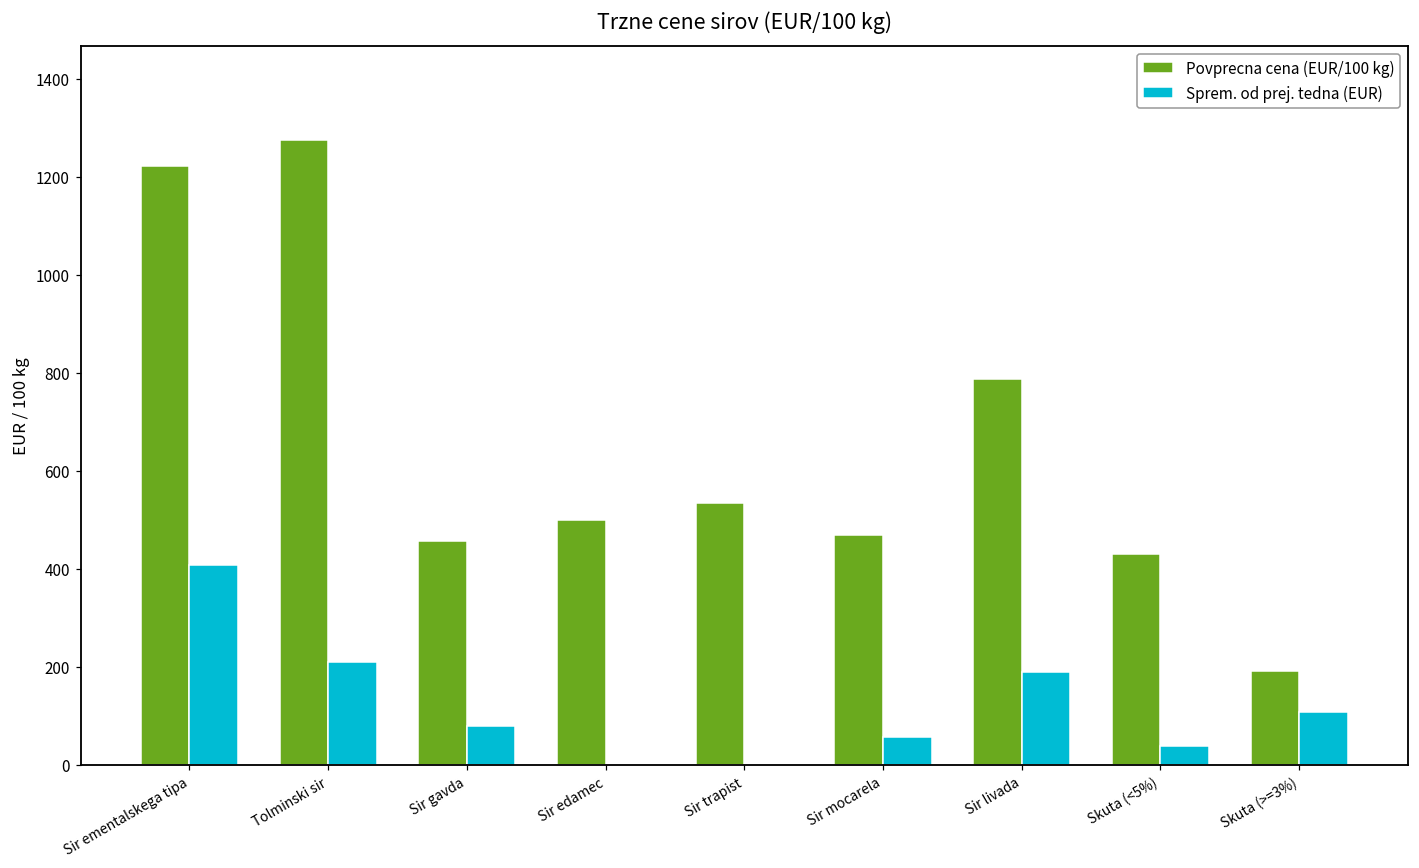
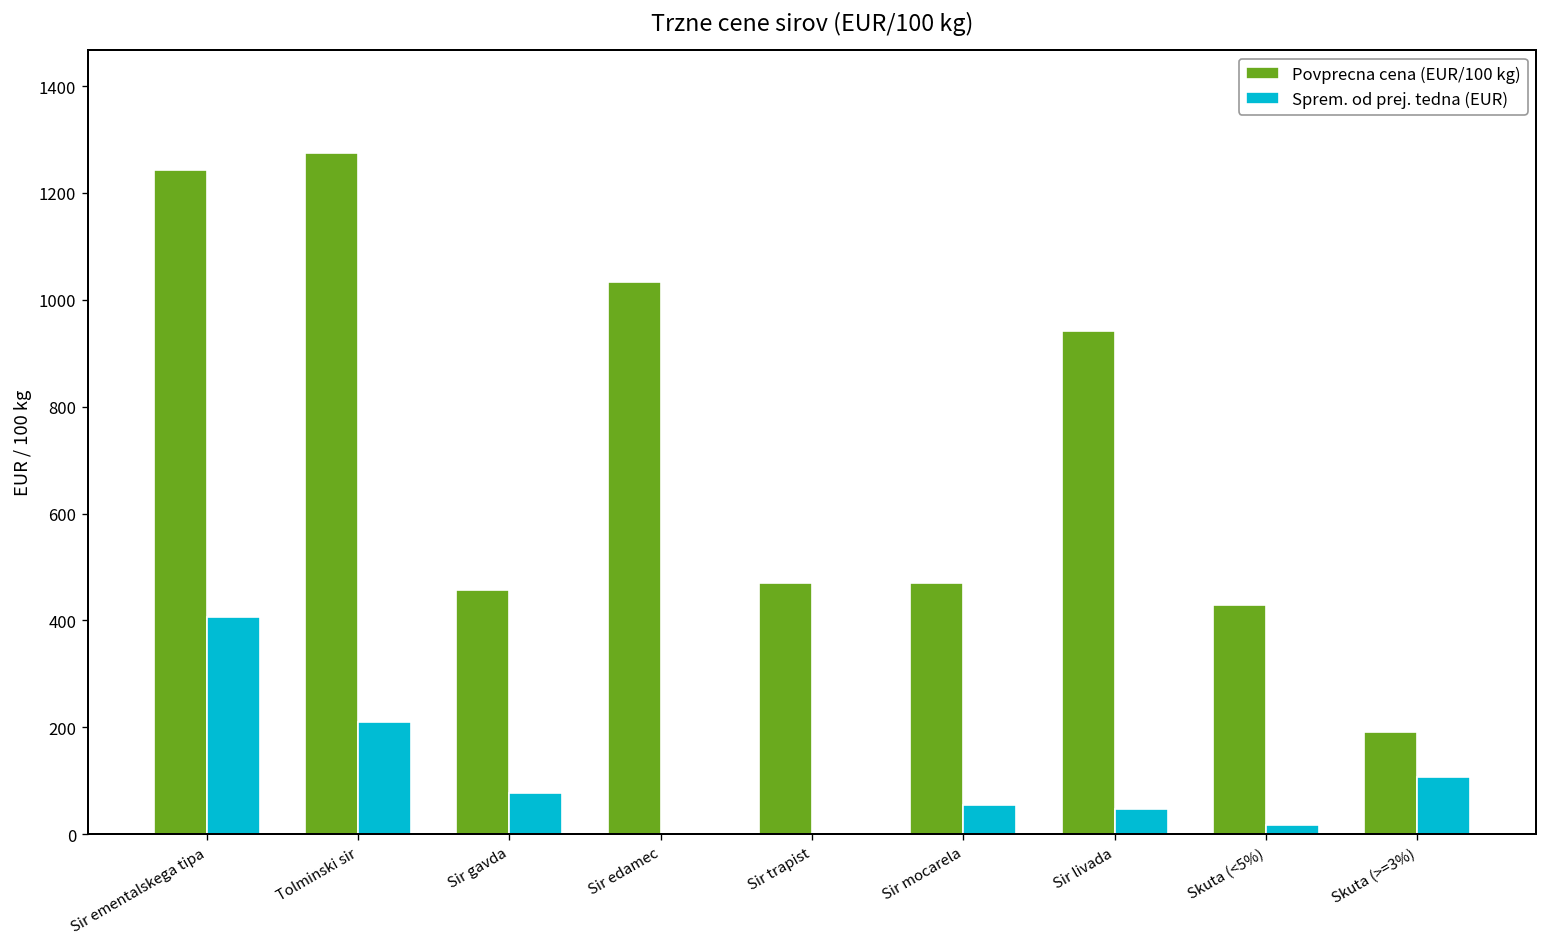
  {
    "Povprecna cena (EUR/100 kg)": {
-     "Sir ementalskega tipa": 1220,
+     "Sir ementalskega tipa": 1240,
      "Tolminski sir": 1280,
      "Sir gavda": 460,
-     "Sir edamec": 500,
-     "Sir trapist": 530,
+     "Sir edamec": 1030,
+     "Sir trapist": 470,
      "Sir mocarela": 470,
-     "Sir livada": 790,
+     "Sir livada": 940,
      "Skuta (<5%)": 430,
      "Skuta (>=3%)": 190
    },
    "Sprem. od prej. tedna (EUR)": {
      "Sir ementalskega tipa": 410,
      "Tolminski sir": 210,
      "Sir gavda": 80,
      "Sir edamec": 0,
      "Sir trapist": 0,
      "Sir mocarela": 60,
-     "Sir livada": 190,
-     "Skuta (<5%)": 40,
+     "Sir livada": 50,
+     "Skuta (<5%)": 20,
      "Skuta (>=3%)": 110
    }
  }
